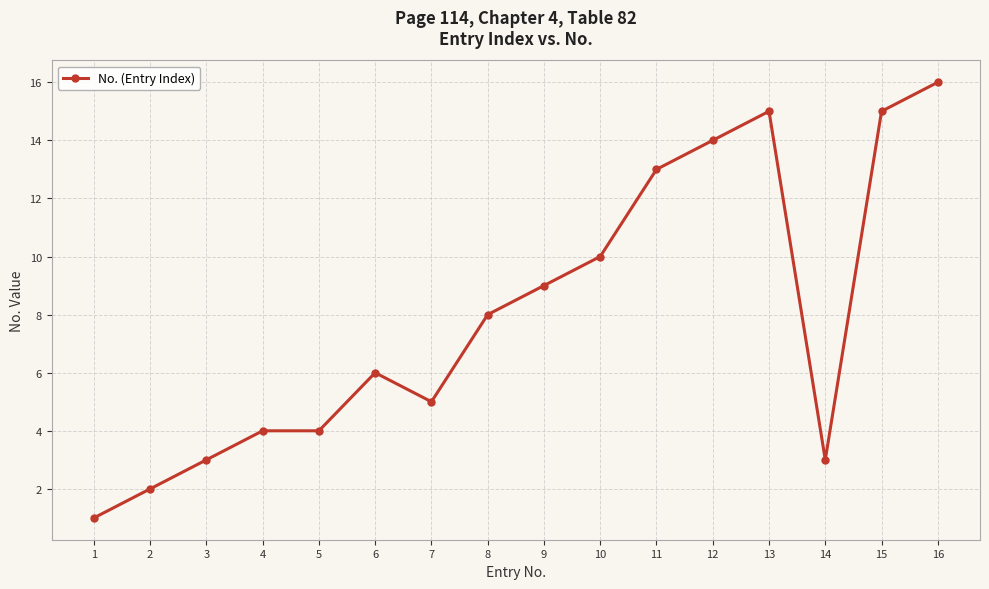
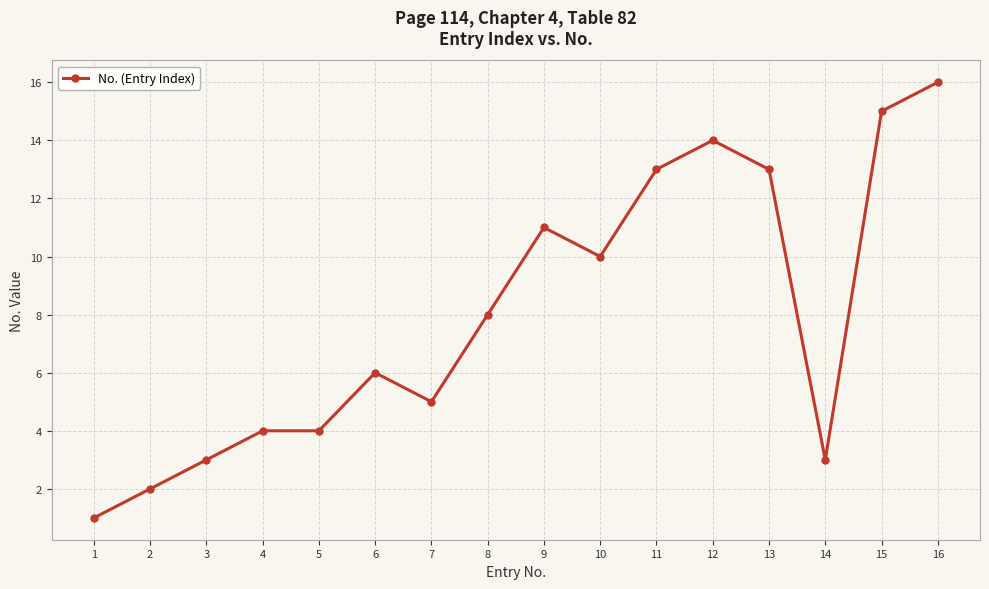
  {
    "1": 1,
    "2": 2,
    "3": 3,
    "4": 4,
    "5": 4,
    "6": 6,
    "7": 5,
    "8": 8,
-   "9": 9,
+   "9": 11,
    "10": 10,
    "11": 13,
    "12": 14,
-   "13": 15,
+   "13": 13,
    "14": 3,
    "15": 15,
    "16": 16
  }
